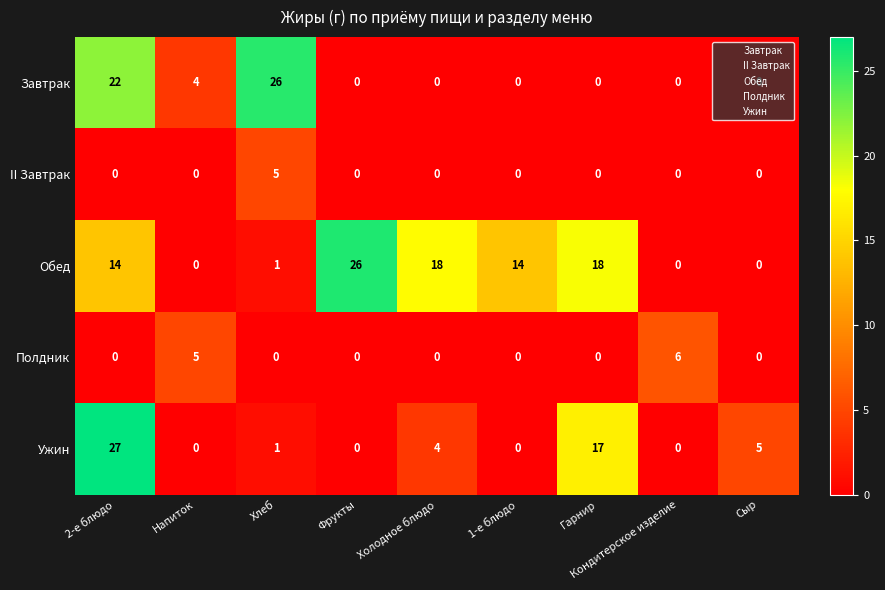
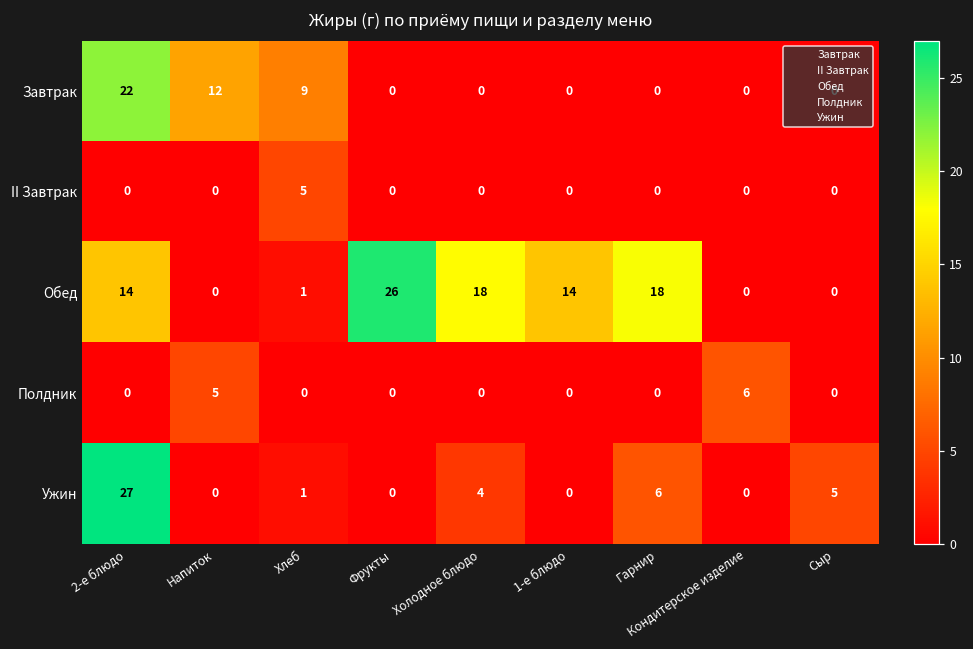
  {
    "Завтрак": {
      "2-е блюдо": 22,
-     "Напиток": 4,
-     "Хлеб": 26,
+     "Напиток": 12,
+     "Хлеб": 9,
      "Фрукты": 0,
      "Холодное блюдо": 0,
      "1-е блюдо": 0,
      "Гарнир": 0,
      "Кондитерское изделие": 0
    },
    "II Завтрак": {
      "2-е блюдо": 0,
      "Напиток": 0,
      "Хлеб": 5,
      "Фрукты": 0,
      "Холодное блюдо": 0,
      "1-е блюдо": 0,
      "Гарнир": 0,
      "Кондитерское изделие": 0,
      "Сыр": 0
    },
    "Обед": {
      "2-е блюдо": 14,
      "Напиток": 0,
      "Хлеб": 1,
      "Фрукты": 26,
      "Холодное блюдо": 18,
      "1-е блюдо": 14,
      "Гарнир": 18,
      "Кондитерское изделие": 0,
      "Сыр": 0
    },
    "Полдник": {
      "2-е блюдо": 0,
      "Напиток": 5,
      "Хлеб": 0,
      "Фрукты": 0,
      "Холодное блюдо": 0,
      "1-е блюдо": 0,
      "Гарнир": 0,
      "Кондитерское изделие": 6,
      "Сыр": 0
    },
    "Ужин": {
      "2-е блюдо": 27,
      "Напиток": 0,
      "Хлеб": 1,
      "Фрукты": 0,
      "Холодное блюдо": 4,
      "1-е блюдо": 0,
-     "Гарнир": 17,
+     "Гарнир": 6,
      "Кондитерское изделие": 0,
      "Сыр": 5
    }
  }
